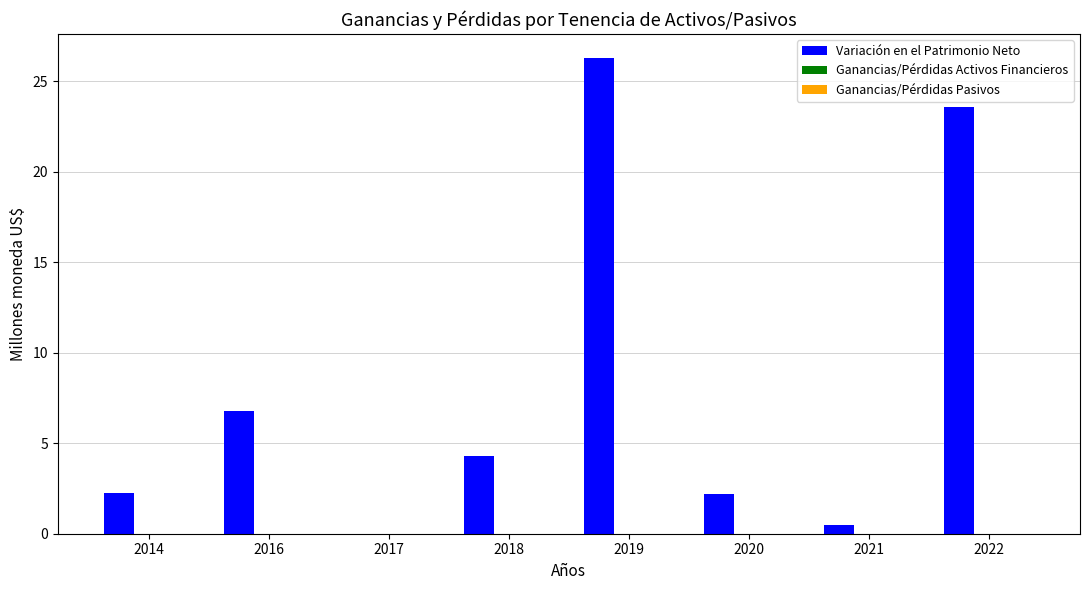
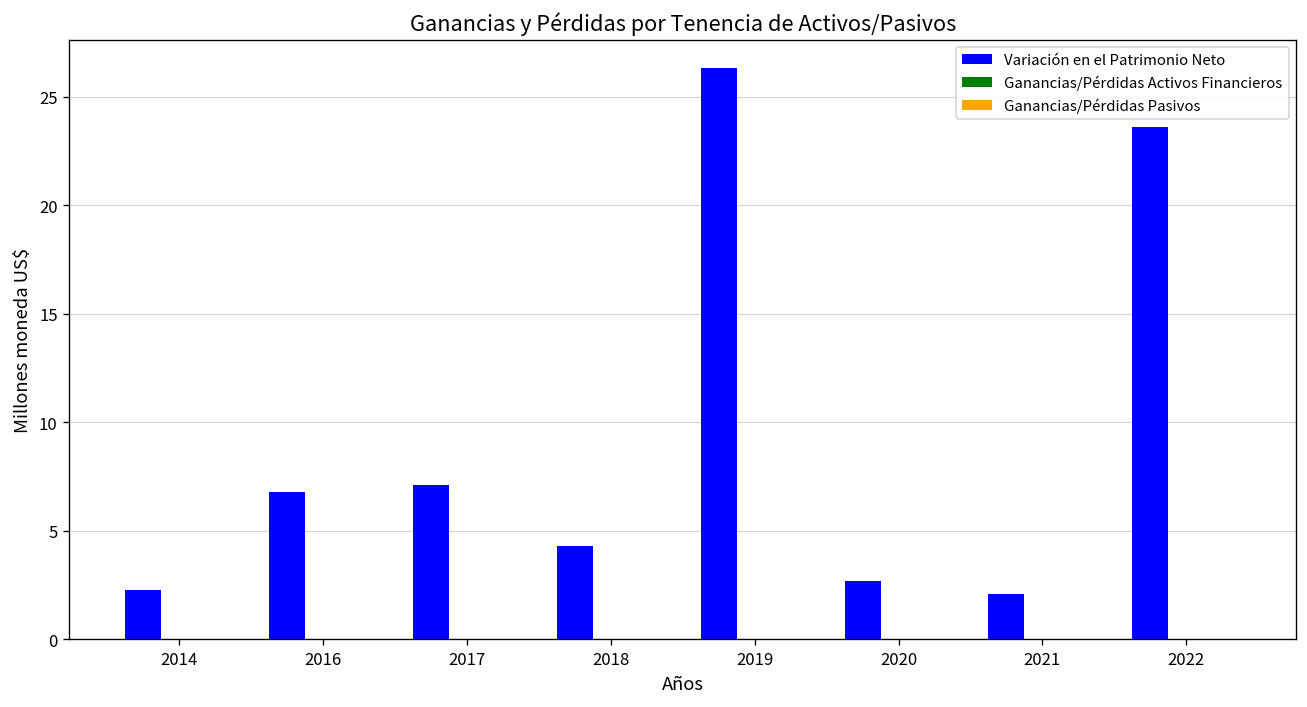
  {
    "Variación en el Patrimonio Neto": {
      "2014": 2.3,
      "2016": 6.8,
-     "2017": 0.0,
+     "2017": 7.1,
      "2018": 4.3,
      "2019": 26.3,
-     "2020": 2.2,
-     "2021": 0.5,
+     "2020": 2.7,
+     "2021": 2.1,
      "2022": 23.6
    },
    "Ganancias/Pérdidas Activos Financieros": {
      "2014": 0.0,
      "2016": 0.0,
      "2017": 0.0,
      "2018": 0.0,
      "2019": 0.0,
      "2020": 0.0,
      "2021": 0.0,
      "2022": 0.0
    },
    "Ganancias/Pérdidas Pasivos": {
      "2014": 0.0,
      "2016": 0.0,
      "2017": 0.0,
      "2018": 0.0,
      "2019": 0.0,
      "2020": 0.0,
      "2021": 0.0,
      "2022": 0.0
    }
  }
